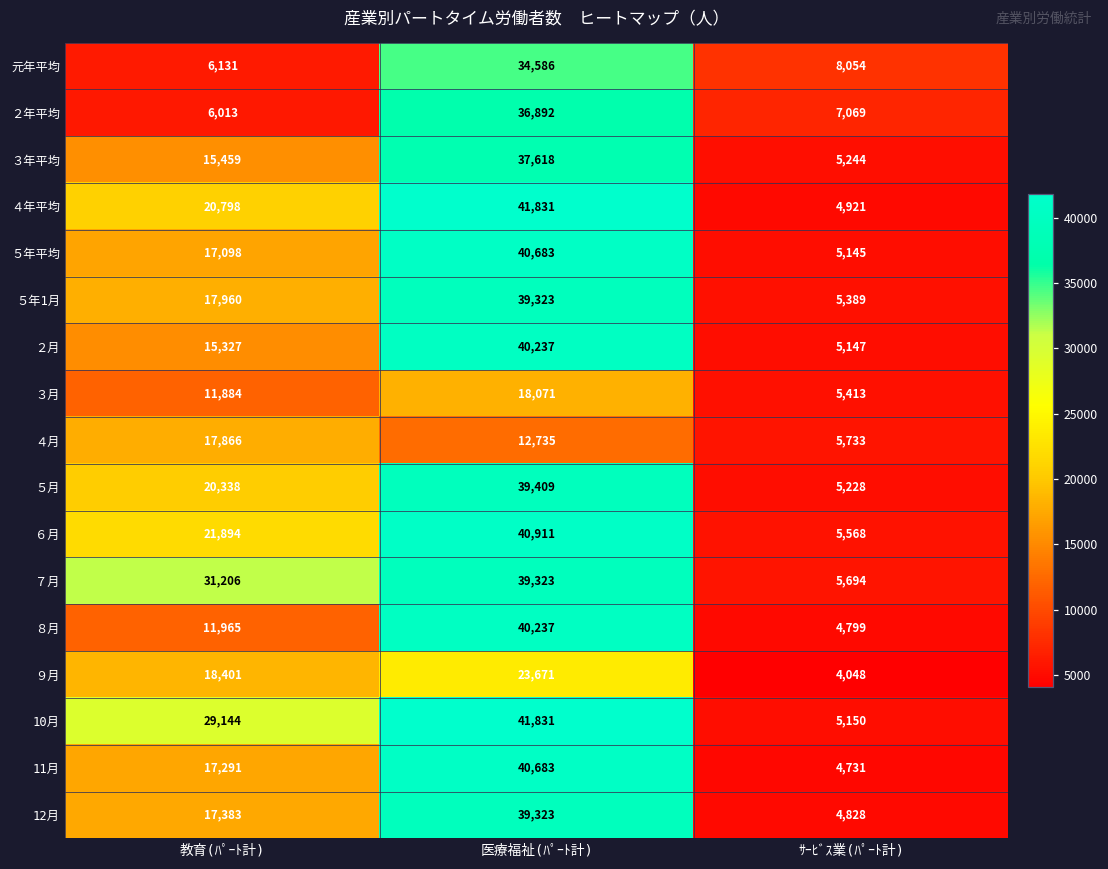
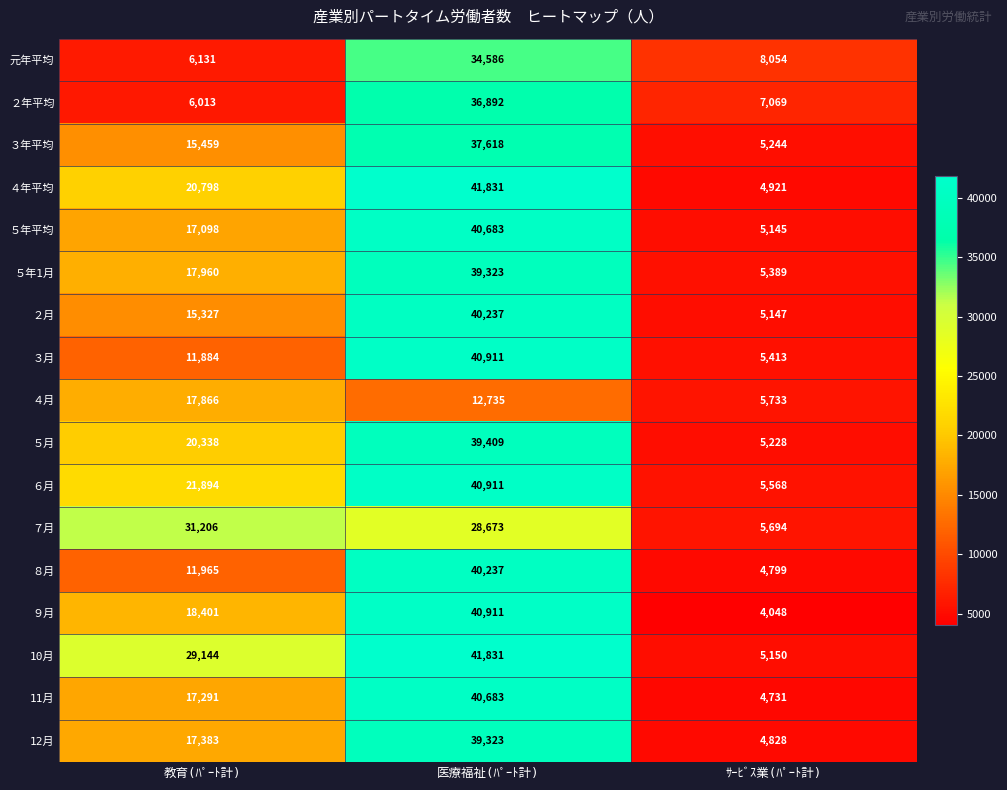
  {
    "元年平均": {
      "教育(ﾊﾟｰﾄ計)": "6,131",
      "医療福祉(ﾊﾟｰﾄ計)": "34,586",
      "ｻｰﾋﾞｽ業(ﾊﾟｰﾄ計)": "8,054"
    },
    "２年平均": {
      "教育(ﾊﾟｰﾄ計)": "6,013",
      "医療福祉(ﾊﾟｰﾄ計)": "36,892",
      "ｻｰﾋﾞｽ業(ﾊﾟｰﾄ計)": "7,069"
    },
    "３年平均": {
      "教育(ﾊﾟｰﾄ計)": "15,459",
      "医療福祉(ﾊﾟｰﾄ計)": "37,618",
      "ｻｰﾋﾞｽ業(ﾊﾟｰﾄ計)": "5,244"
    },
    "４年平均": {
      "教育(ﾊﾟｰﾄ計)": "20,798",
      "医療福祉(ﾊﾟｰﾄ計)": "41,831",
      "ｻｰﾋﾞｽ業(ﾊﾟｰﾄ計)": "4,921"
    },
    "５年平均": {
      "教育(ﾊﾟｰﾄ計)": "17,098",
      "医療福祉(ﾊﾟｰﾄ計)": "40,683",
      "ｻｰﾋﾞｽ業(ﾊﾟｰﾄ計)": "5,145"
    },
    "５年1月": {
      "教育(ﾊﾟｰﾄ計)": "17,960",
      "医療福祉(ﾊﾟｰﾄ計)": "39,323",
      "ｻｰﾋﾞｽ業(ﾊﾟｰﾄ計)": "5,389"
    },
    "２月": {
      "教育(ﾊﾟｰﾄ計)": "15,327",
      "医療福祉(ﾊﾟｰﾄ計)": "40,237",
      "ｻｰﾋﾞｽ業(ﾊﾟｰﾄ計)": "5,147"
    },
    "３月": {
      "教育(ﾊﾟｰﾄ計)": "11,884",
-     "医療福祉(ﾊﾟｰﾄ計)": "18,071",
+     "医療福祉(ﾊﾟｰﾄ計)": "40,911",
      "ｻｰﾋﾞｽ業(ﾊﾟｰﾄ計)": "5,413"
    },
    "４月": {
      "教育(ﾊﾟｰﾄ計)": "17,866",
      "医療福祉(ﾊﾟｰﾄ計)": "12,735",
      "ｻｰﾋﾞｽ業(ﾊﾟｰﾄ計)": "5,733"
    },
    "５月": {
      "教育(ﾊﾟｰﾄ計)": "20,338",
      "医療福祉(ﾊﾟｰﾄ計)": "39,409",
      "ｻｰﾋﾞｽ業(ﾊﾟｰﾄ計)": "5,228"
    },
    "６月": {
      "教育(ﾊﾟｰﾄ計)": "21,894",
      "医療福祉(ﾊﾟｰﾄ計)": "40,911",
      "ｻｰﾋﾞｽ業(ﾊﾟｰﾄ計)": "5,568"
    },
    "７月": {
      "教育(ﾊﾟｰﾄ計)": "31,206",
-     "医療福祉(ﾊﾟｰﾄ計)": "39,323",
+     "医療福祉(ﾊﾟｰﾄ計)": "28,673",
      "ｻｰﾋﾞｽ業(ﾊﾟｰﾄ計)": "5,694"
    },
    "８月": {
      "教育(ﾊﾟｰﾄ計)": "11,965",
      "医療福祉(ﾊﾟｰﾄ計)": "40,237",
      "ｻｰﾋﾞｽ業(ﾊﾟｰﾄ計)": "4,799"
    },
    "９月": {
      "教育(ﾊﾟｰﾄ計)": "18,401",
-     "医療福祉(ﾊﾟｰﾄ計)": "23,671",
+     "医療福祉(ﾊﾟｰﾄ計)": "40,911",
      "ｻｰﾋﾞｽ業(ﾊﾟｰﾄ計)": "4,048"
    },
    "10月": {
      "教育(ﾊﾟｰﾄ計)": "29,144",
      "医療福祉(ﾊﾟｰﾄ計)": "41,831",
      "ｻｰﾋﾞｽ業(ﾊﾟｰﾄ計)": "5,150"
    },
    "11月": {
      "教育(ﾊﾟｰﾄ計)": "17,291",
      "医療福祉(ﾊﾟｰﾄ計)": "40,683",
      "ｻｰﾋﾞｽ業(ﾊﾟｰﾄ計)": "4,731"
    },
    "12月": {
      "教育(ﾊﾟｰﾄ計)": "17,383",
      "医療福祉(ﾊﾟｰﾄ計)": "39,323",
      "ｻｰﾋﾞｽ業(ﾊﾟｰﾄ計)": "4,828"
    }
  }
